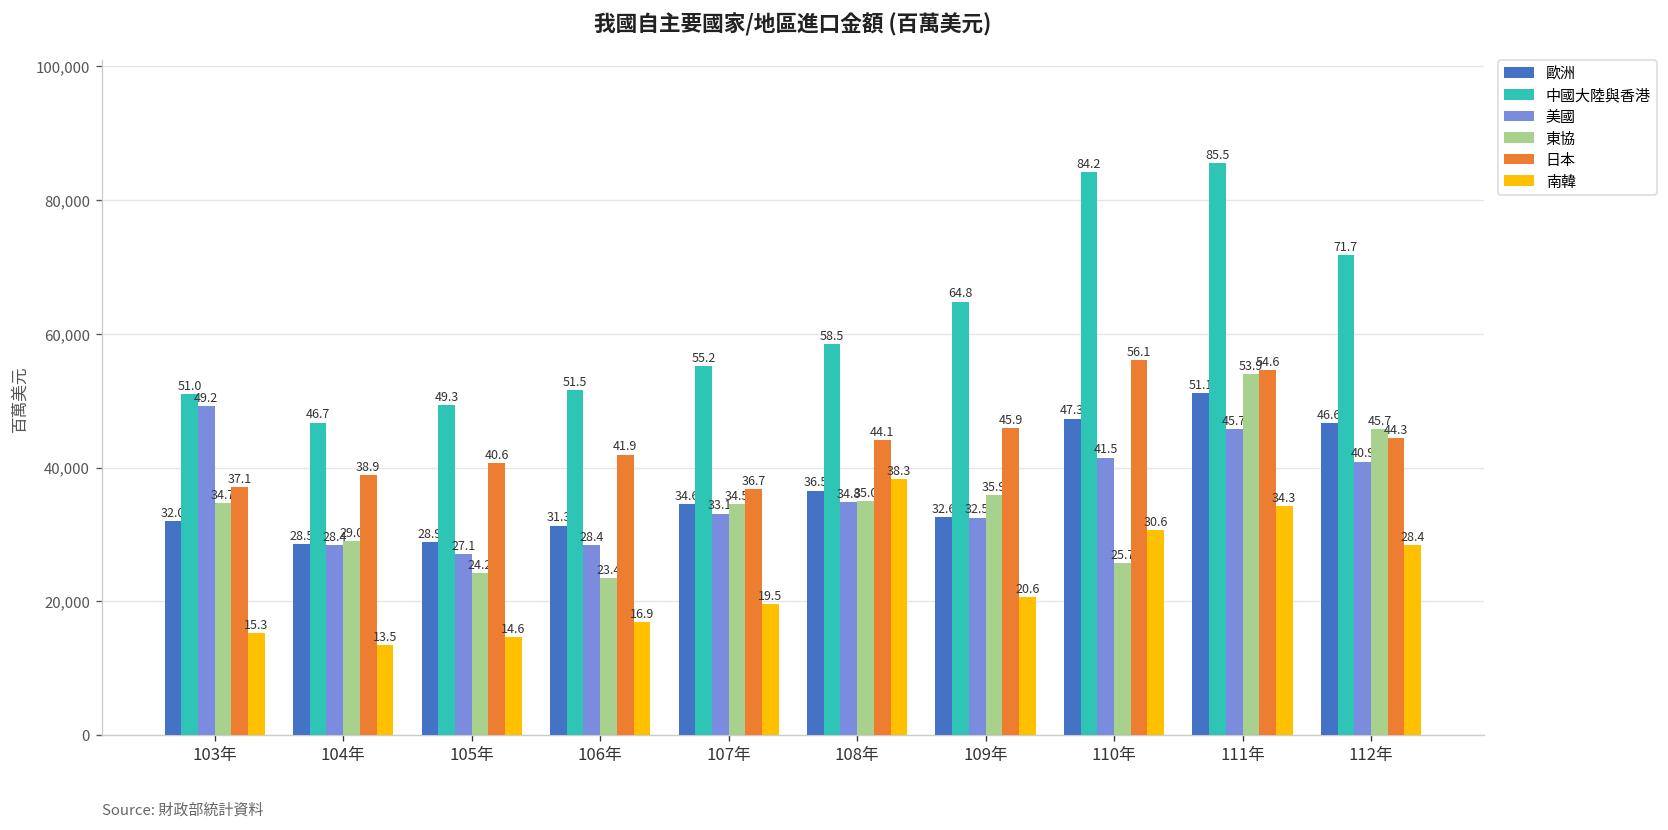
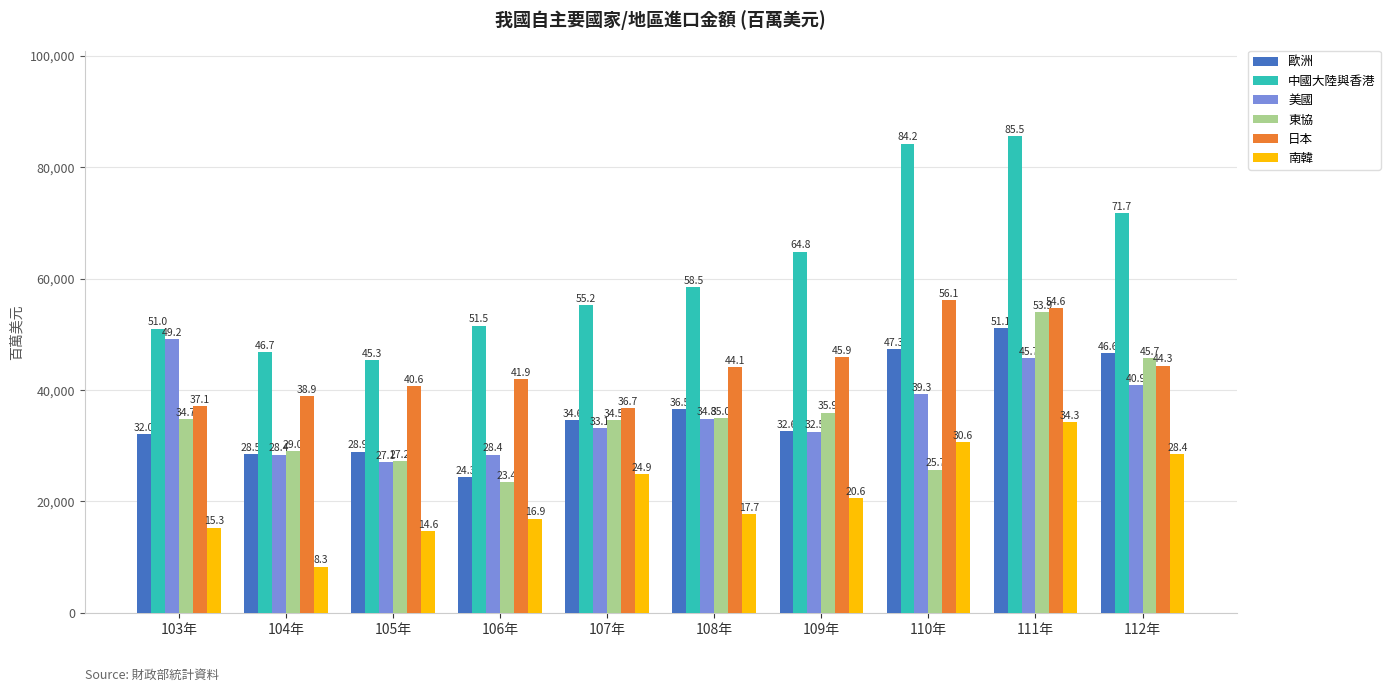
  {
    "歐洲": {
-     "106年": 31.3
+     "106年": 24.3
    },
    "中國大陸與香港": {
-     "105年": 49.3
+     "105年": 45.3
    },
    "美國": {
-     "110年": 41.5
+     "110年": 39.3
    },
    "東協": {
-     "105年": 24.2
+     "105年": 27.2
    },
    "南韓": {
-     "104年": 13.5,
-     "107年": 19.5,
-     "108年": 38.3
+     "104年": 8.3,
+     "107年": 24.9,
+     "108年": 17.7
    }
  }
